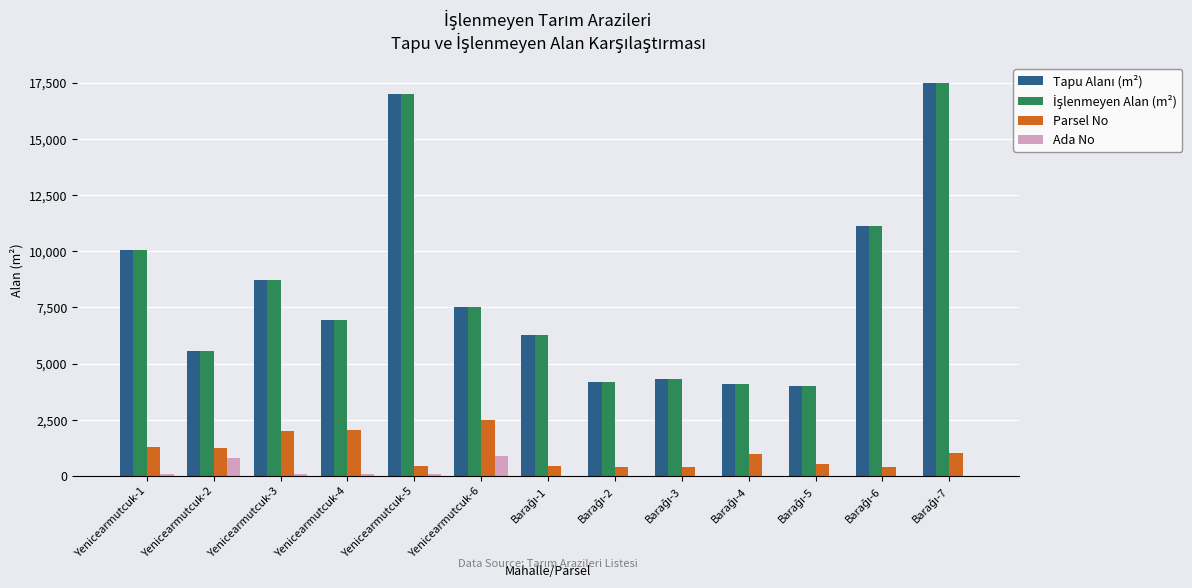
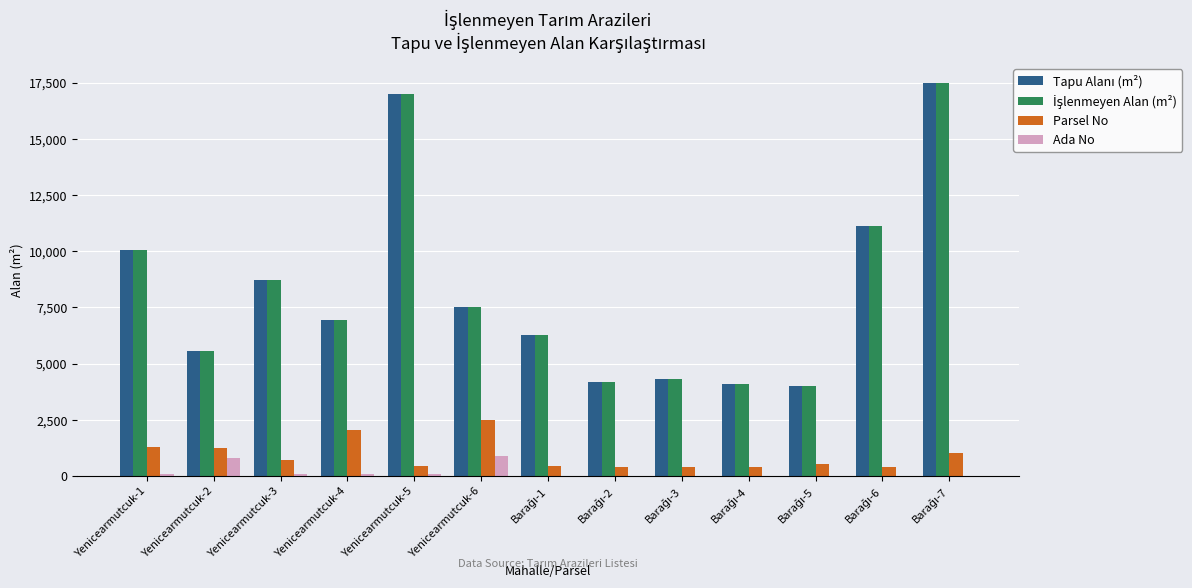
  {
    "Tapu Alanı (m²)": {
      "Yenicearmutcuk-1": "10,100",
      "Yenicearmutcuk-2": "5,600",
      "Yenicearmutcuk-3": "8,700",
      "Yenicearmutcuk-4": "7,000",
      "Yenicearmutcuk-5": "17,000",
      "Yenicearmutcuk-6": "7,500",
      "Barağı-1": "6,300",
      "Barağı-2": "4,200",
      "Barağı-3": "4,300",
      "Barağı-4": "4,100",
      "Barağı-5": "4,000",
      "Barağı-6": "11,100",
      "Barağı-7": "17,500"
    },
    "İşlenmeyen Alan (m²)": {
      "Yenicearmutcuk-1": "10,100",
      "Yenicearmutcuk-2": "5,600",
      "Yenicearmutcuk-3": "8,700",
      "Yenicearmutcuk-4": "7,000",
      "Yenicearmutcuk-5": "17,000",
      "Yenicearmutcuk-6": "7,500",
      "Barağı-1": "6,300",
      "Barağı-2": "4,200",
      "Barağı-3": "4,300",
      "Barağı-4": "4,100",
      "Barağı-5": "4,000",
      "Barağı-6": "11,100",
      "Barağı-7": "17,500"
    },
    "Parsel No": {
      "Yenicearmutcuk-1": "1,300",
      "Yenicearmutcuk-2": "1,200",
-     "Yenicearmutcuk-3": "2,000",
+     "Yenicearmutcuk-3": "700",
      "Yenicearmutcuk-4": "2,100",
      "Yenicearmutcuk-5": "400",
      "Yenicearmutcuk-6": "2,500",
      "Barağı-1": "400",
      "Barağı-2": "400",
      "Barağı-3": "400",
-     "Barağı-4": "1,000",
+     "Barağı-4": "400",
      "Barağı-5": "500",
      "Barağı-6": "400",
      "Barağı-7": "1,000"
    },
    "Ada No": {
      "Yenicearmutcuk-2": "800",
      "Yenicearmutcuk-6": "900",
      "Barağı-1": "0",
      "Barağı-2": "0",
      "Barağı-3": "0",
      "Barağı-4": "0",
      "Barağı-5": "0",
      "Barağı-6": "0",
      "Barağı-7": "0"
    }
  }
